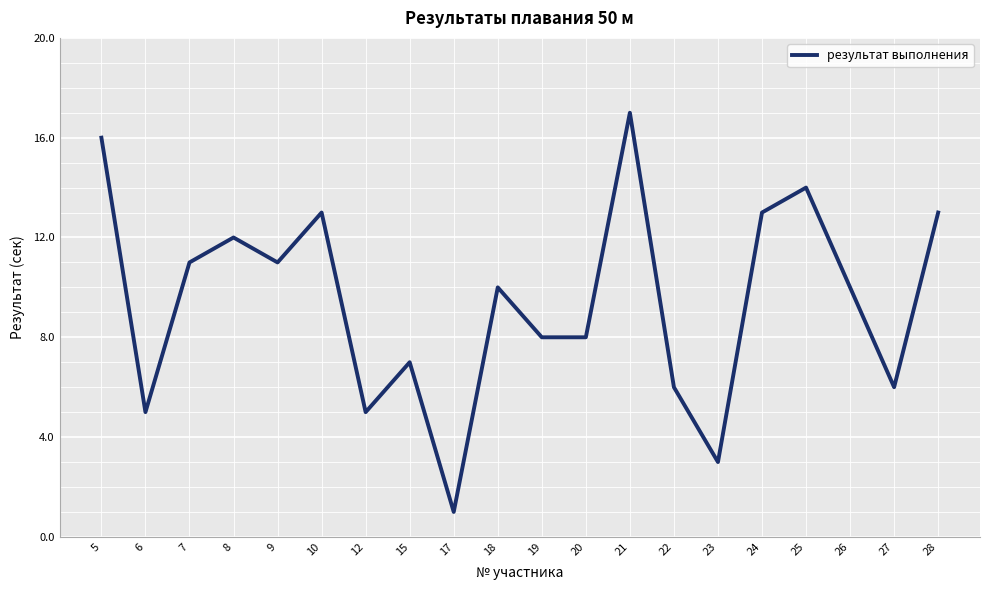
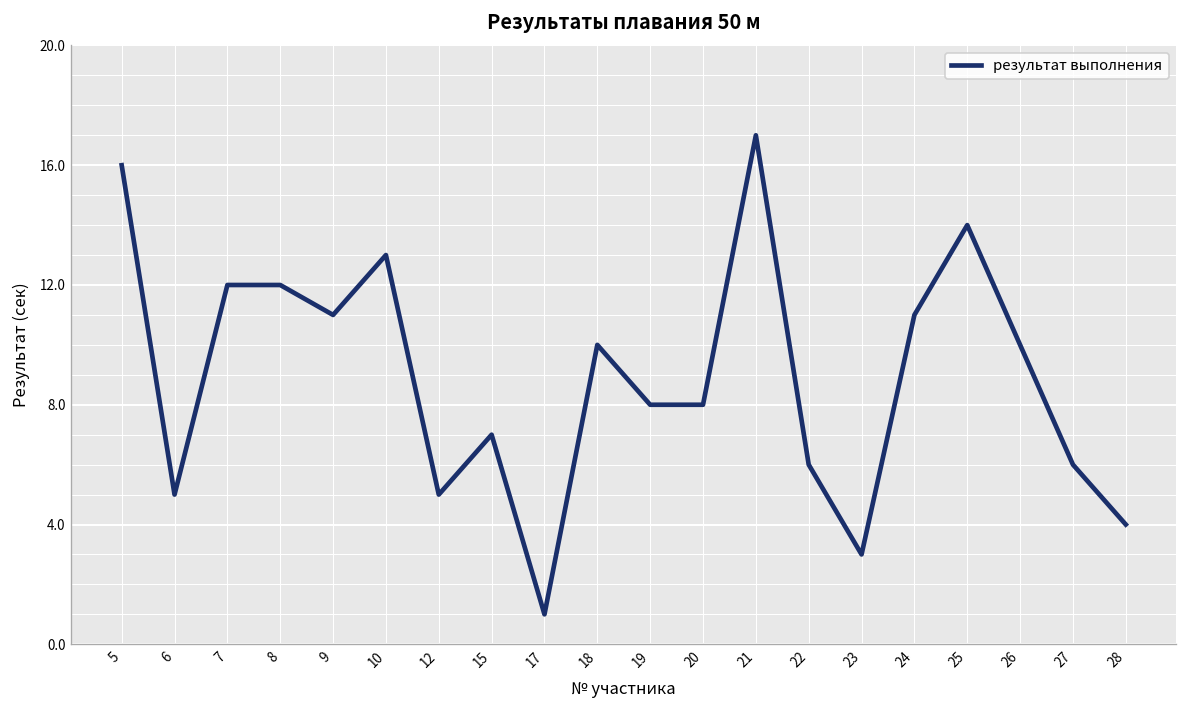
  {
    "5": 16,
    "6": 5,
-   "7": 11,
+   "7": 12,
    "8": 12,
    "9": 11,
    "10": 13,
    "12": 5,
    "15": 7,
    "17": 1,
    "18": 10,
    "19": 8,
    "20": 8,
    "21": 17,
    "22": 6,
    "23": 3,
-   "24": 13,
+   "24": 11,
    "25": 14,
    "26": 10,
    "27": 6,
-   "28": 13
+   "28": 4
  }
